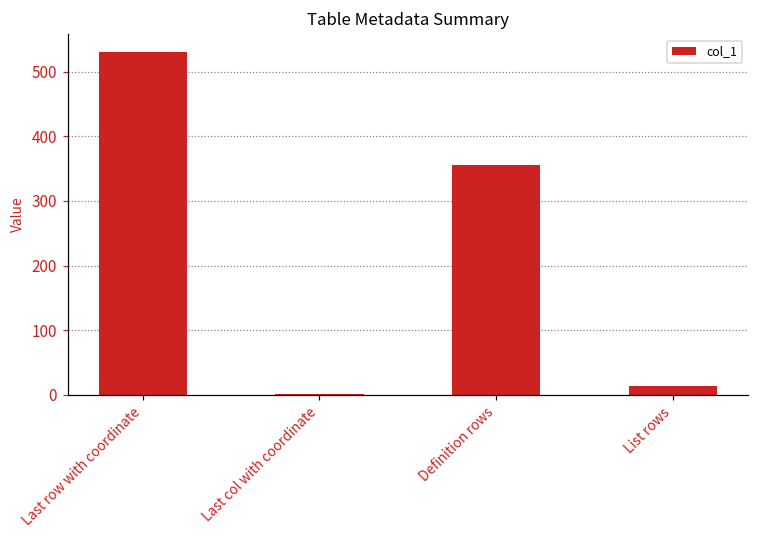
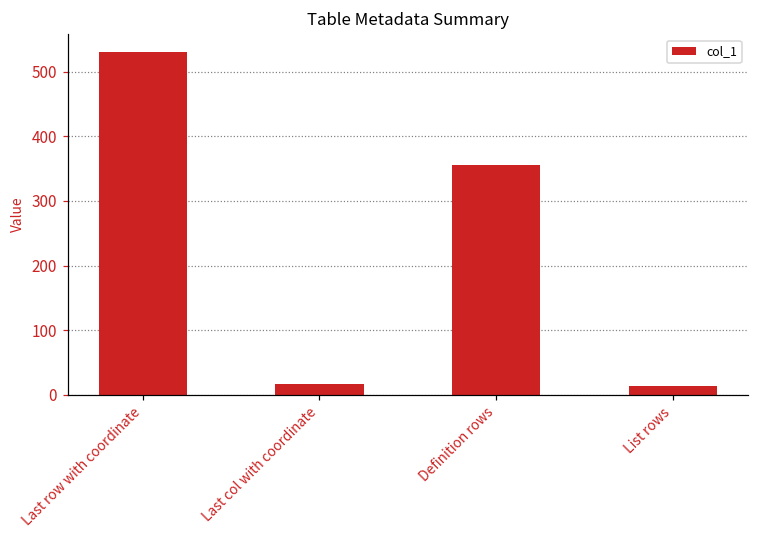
  {
    "Last row with coordinate": 530,
-   "Last col with coordinate": 0,
+   "Last col with coordinate": 20,
    "Definition rows": 360,
    "List rows": 10
  }
